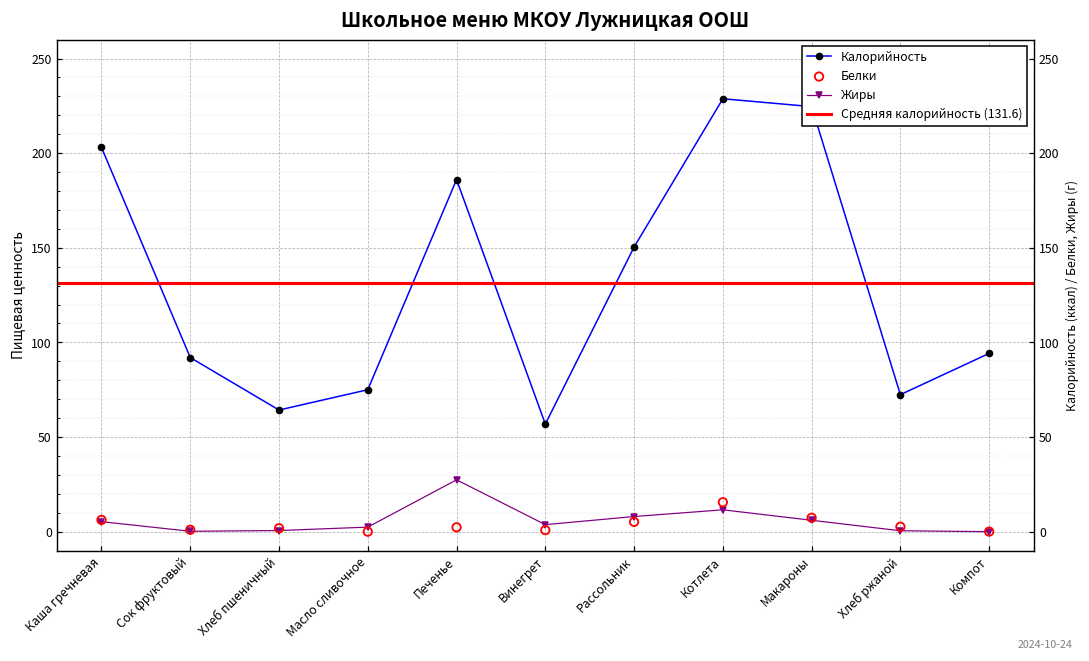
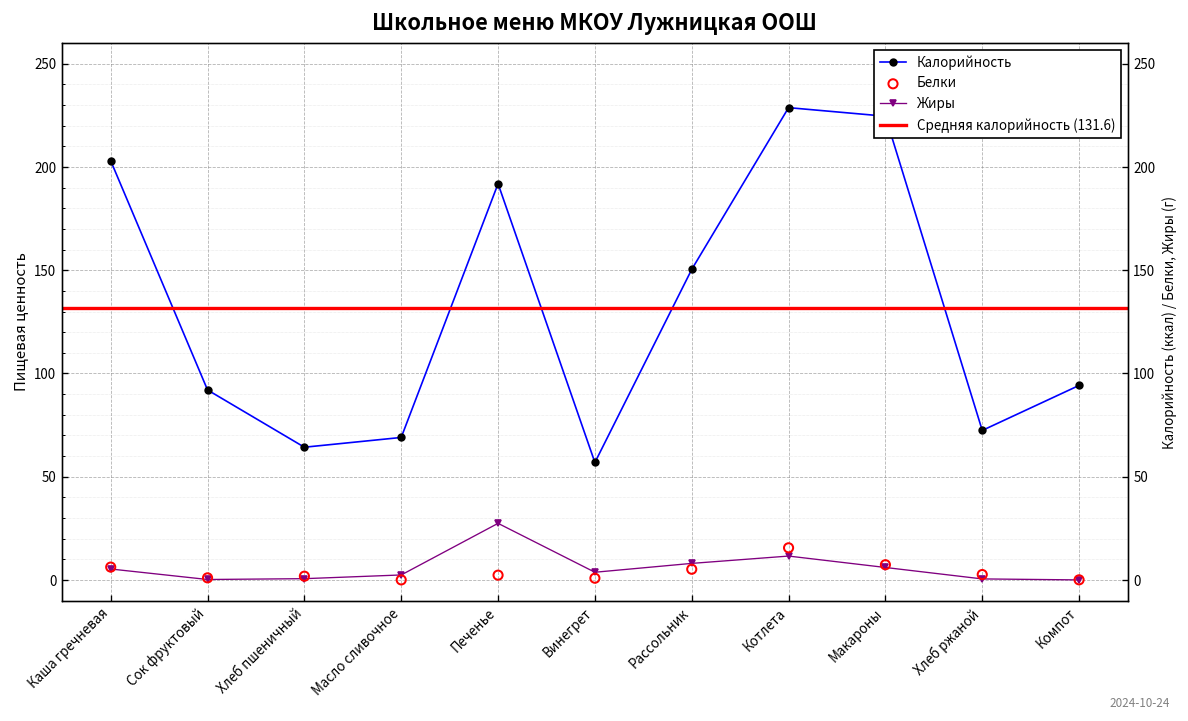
  {
    "Калорийность": {
      "Каша гречневая": 203,
      "Сок фруктовый": 92,
      "Хлеб пшеничный": 64,
-     "Масло сливочное": 75,
-     "Печенье": 186,
+     "Масло сливочное": 69,
+     "Печенье": 192,
      "Винегрет": 57,
      "Рассольник": 150,
      "Котлета": 229,
      "Хлеб ржаной": 72,
      "Компот": 94
    },
    "Жиры": {
      "Масло сливочное": 2,
      "Печенье": 27,
      "Винегрет": 4,
      "Рассольник": 8,
      "Котлета": 12,
      "Хлеб ржаной": 0
    }
  }
